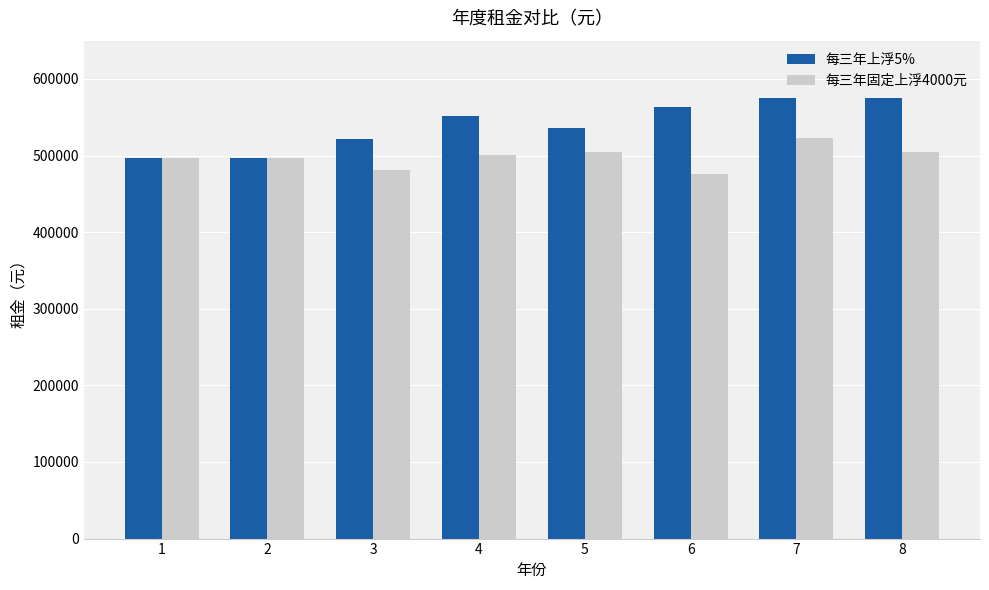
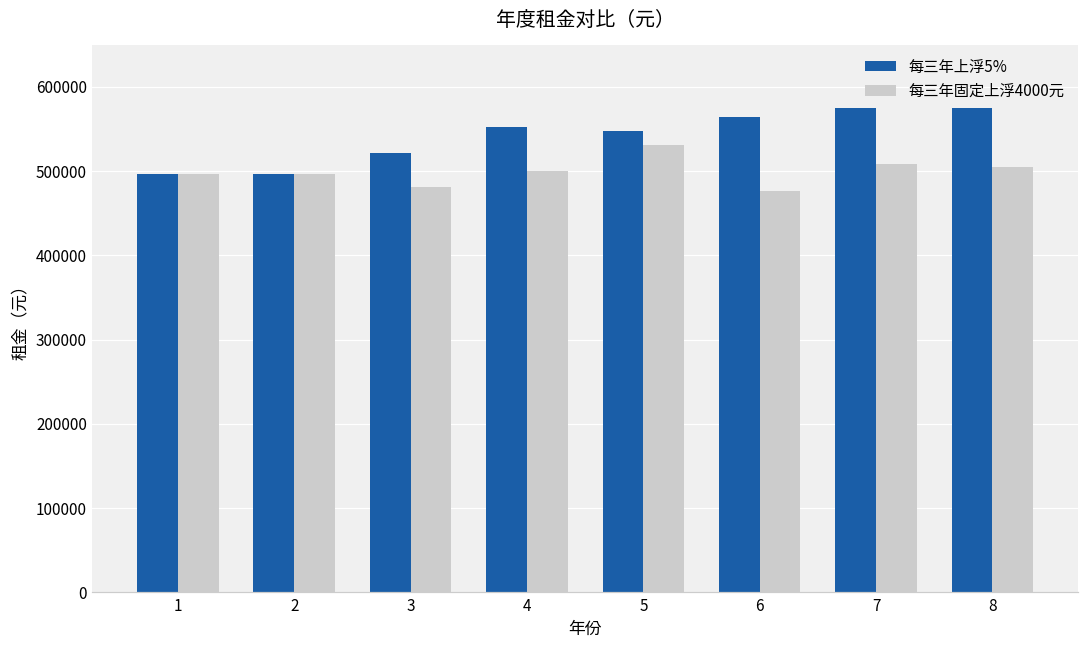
  {
    "每三年上浮5%": {
      "1": 500000,
      "2": 500000,
      "3": 520000,
      "4": 550000,
-     "5": 540000,
+     "5": 550000,
      "6": 560000,
      "7": 570000,
      "8": 570000
    },
    "每三年固定上浮4000元": {
      "1": 500000,
      "2": 500000,
      "3": 480000,
      "4": 500000,
-     "5": 500000,
+     "5": 530000,
      "6": 480000,
-     "7": 520000,
+     "7": 510000,
      "8": 500000
    }
  }
